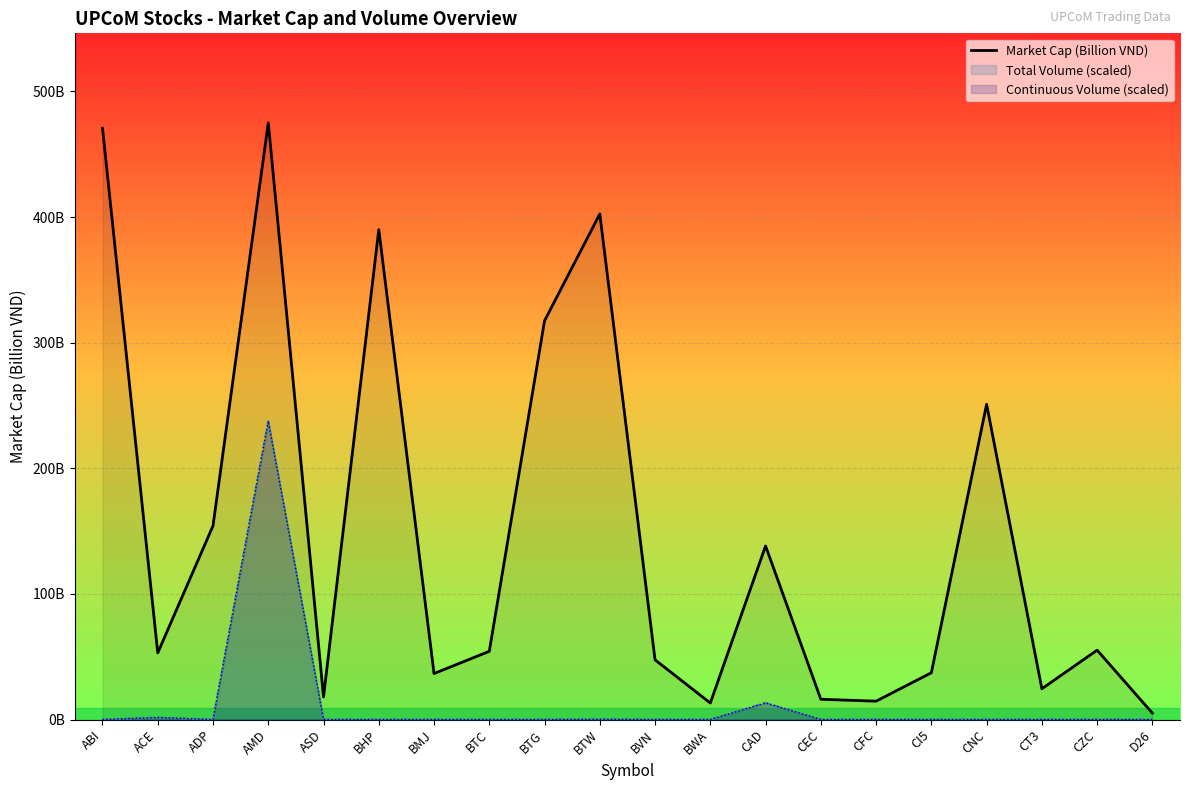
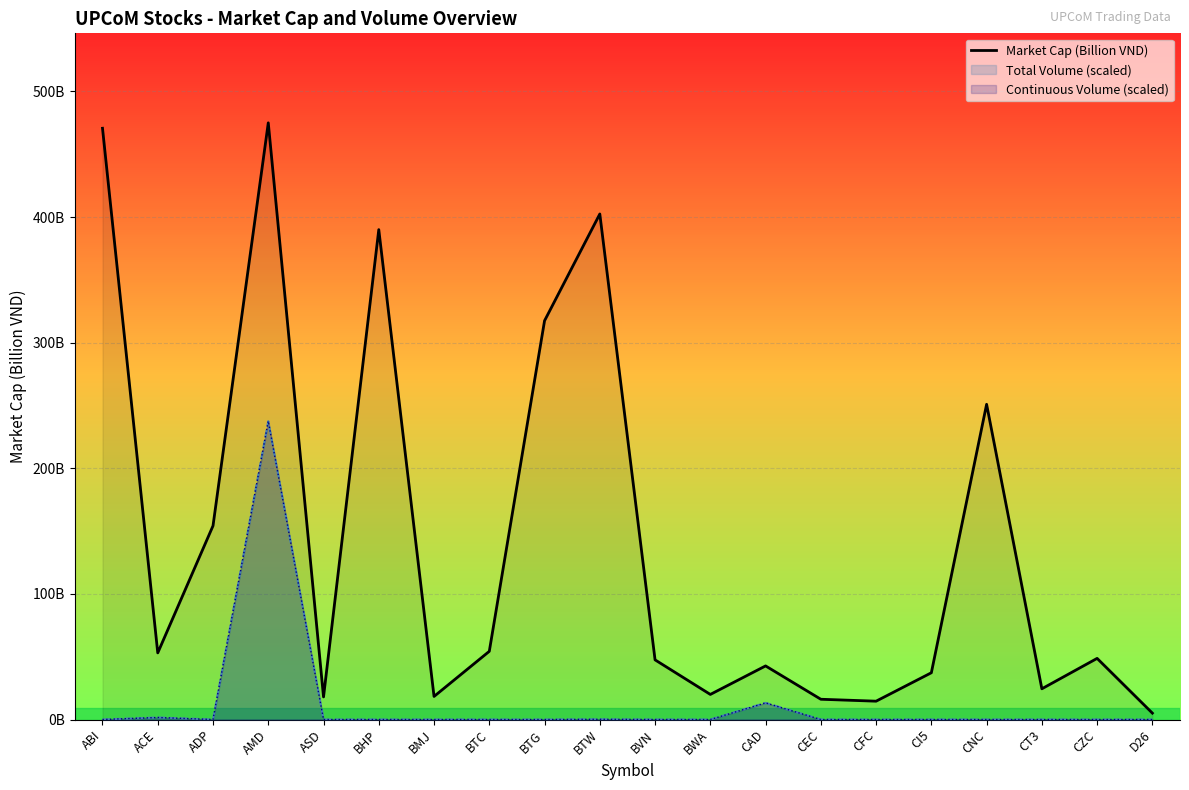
  {
    "Market Cap (Billion VND)": {
      "ABI": 471000000000,
      "ACE": 53000000000,
      "ADP": 154000000000,
      "AMD": 475000000000,
      "ASD": 18000000000,
      "BHP": 390000000000,
-     "BMJ": 37000000000,
+     "BMJ": 18000000000,
      "BTC": 54000000000,
      "BTG": 317000000000,
      "BTW": 402000000000,
      "BVN": 48000000000,
-     "BWA": 13000000000,
-     "CAD": 138000000000,
+     "BWA": 20000000000,
+     "CAD": 43000000000,
      "CEC": 16000000000,
      "CFC": 15000000000,
      "CI5": 37000000000,
      "CNC": 251000000000,
      "CT3": 24000000000,
-     "CZC": 55000000000
+     "CZC": 49000000000
    },
    "Continuous Volume (scaled)": {
      "AMD": 238000000000,
      "CAD": 13000000000
    }
  }
